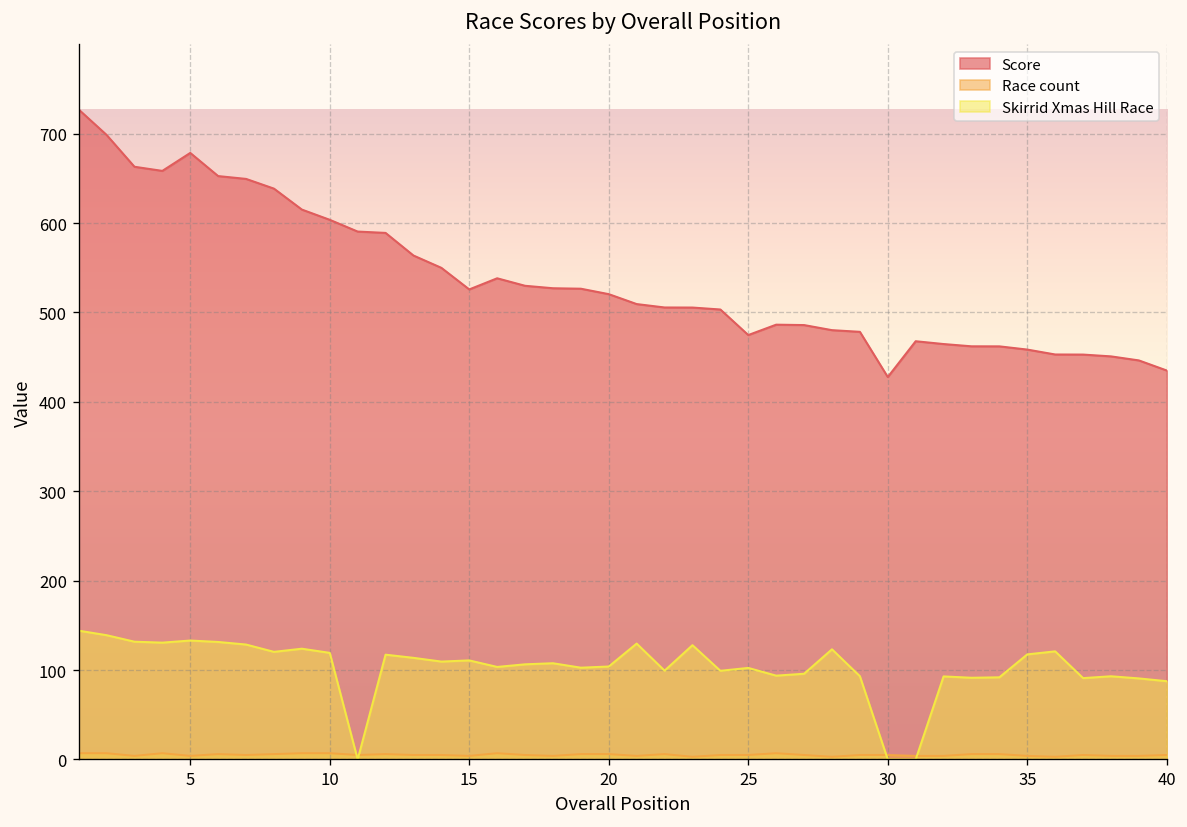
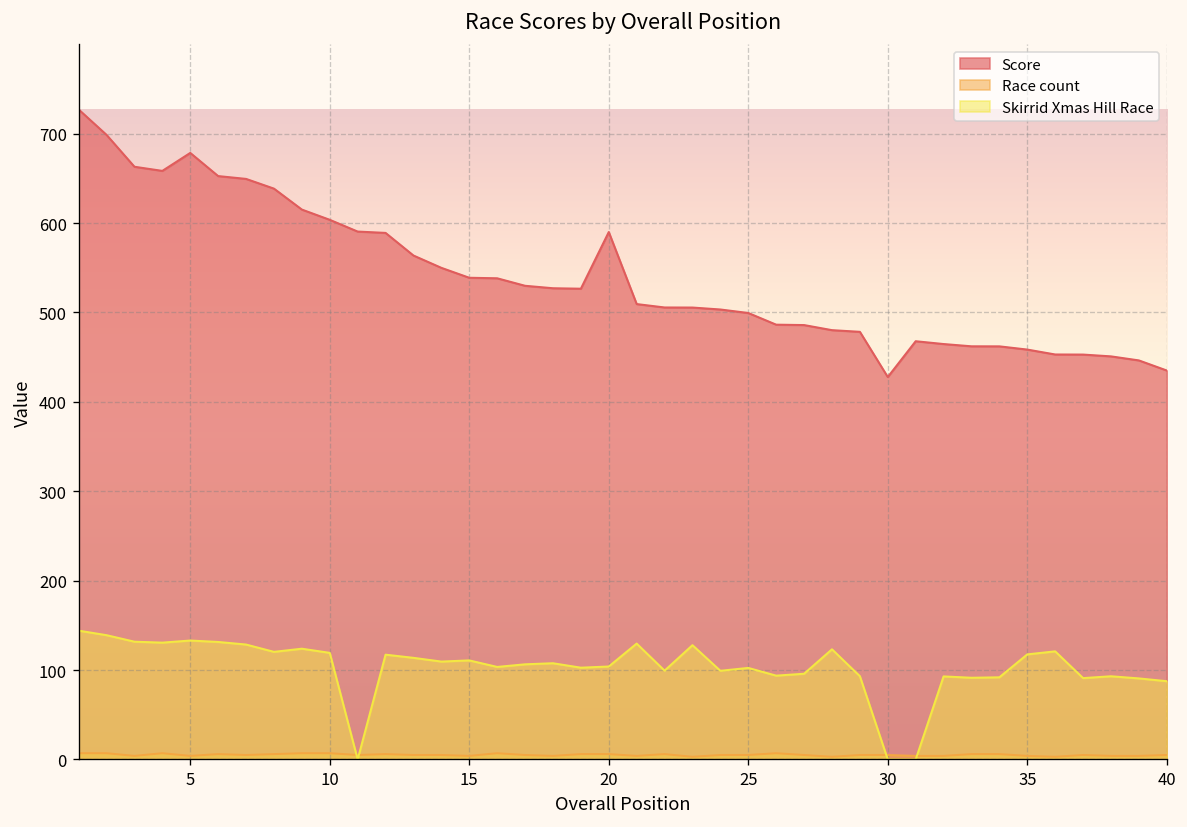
  {
    "Score": {
      "5": 680,
      "10": 600,
-     "15": 530,
-     "20": 520,
-     "25": 470,
+     "15": 540,
+     "20": 590,
+     "25": 500,
      "30": 430,
      "35": 460,
      "40": 440
    }
  }
